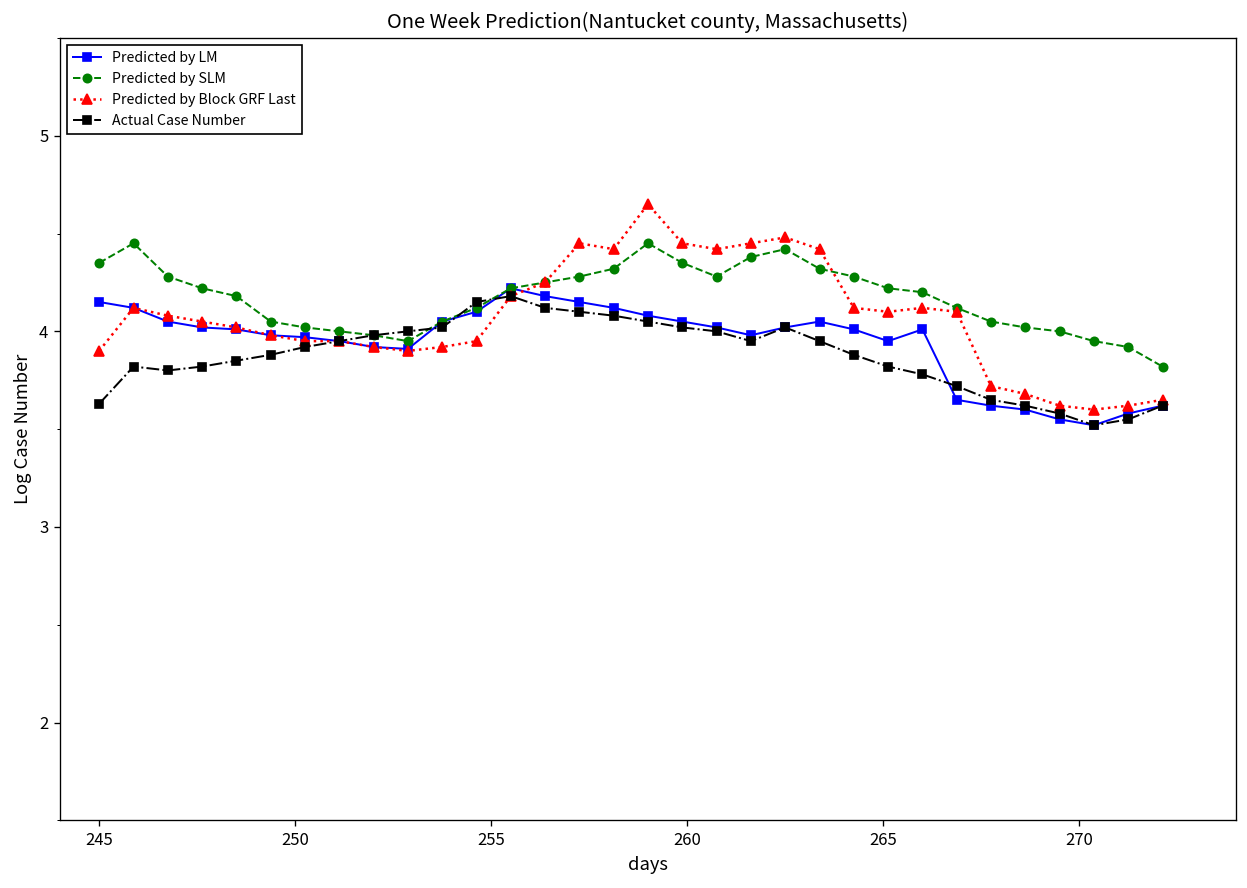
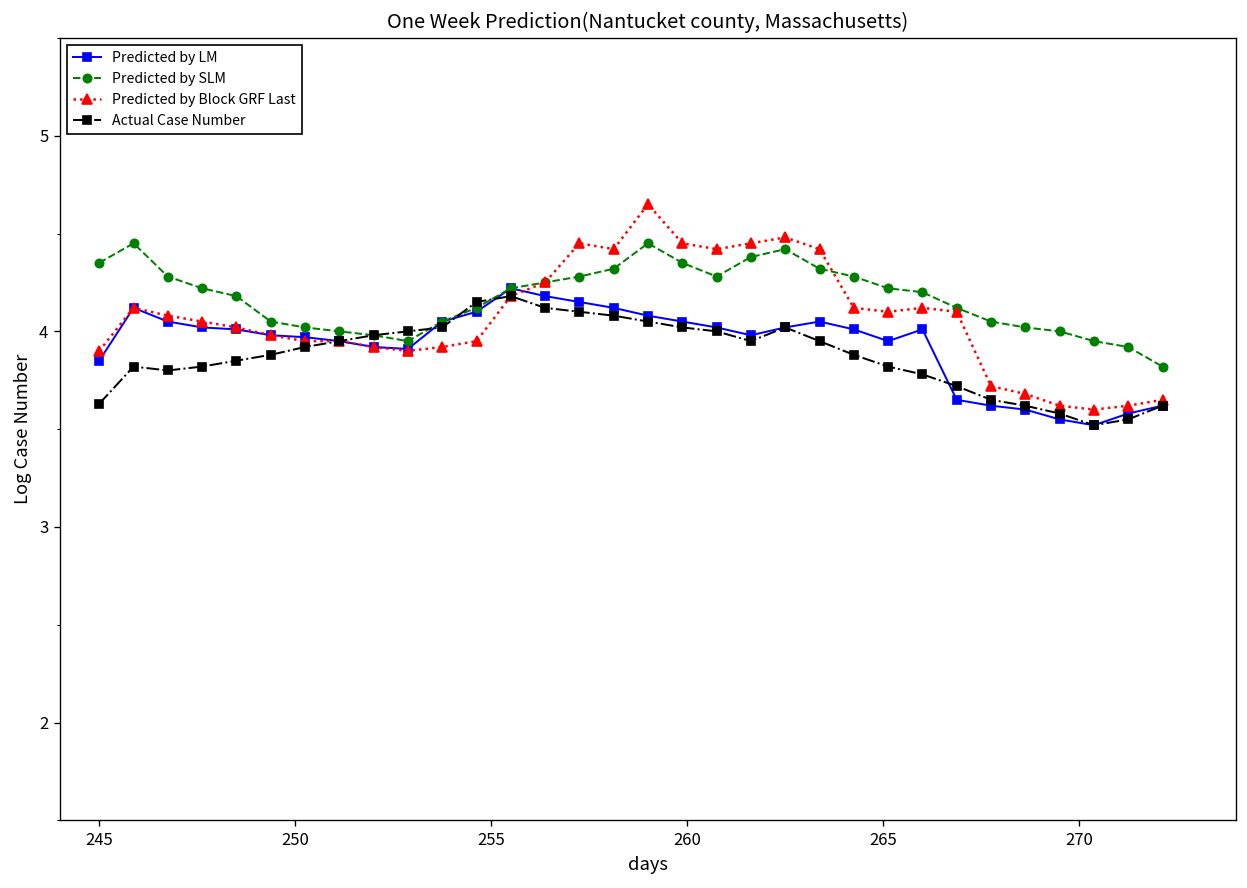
  {
    "Predicted by LM": {
-     "245": 4.15
+     "245": 3.85
    },
    "Predicted by SLM": {
      "245": 4.35
    },
    "Predicted by Block GRF Last": {
      "245": 3.90
    },
    "Actual Case Number": {
      "245": 3.63
    }
  }
